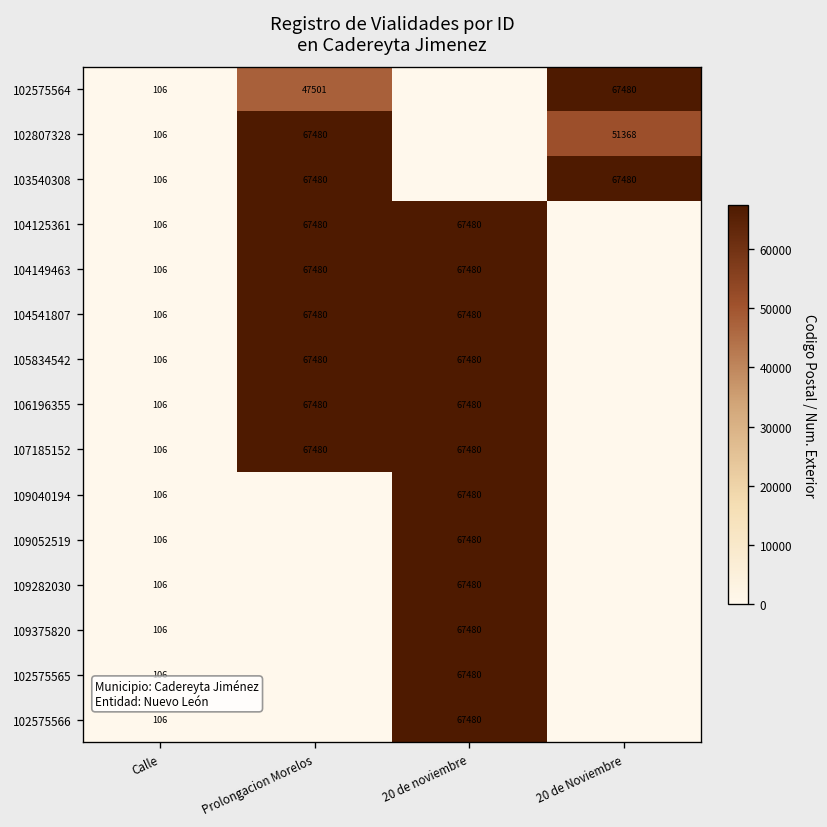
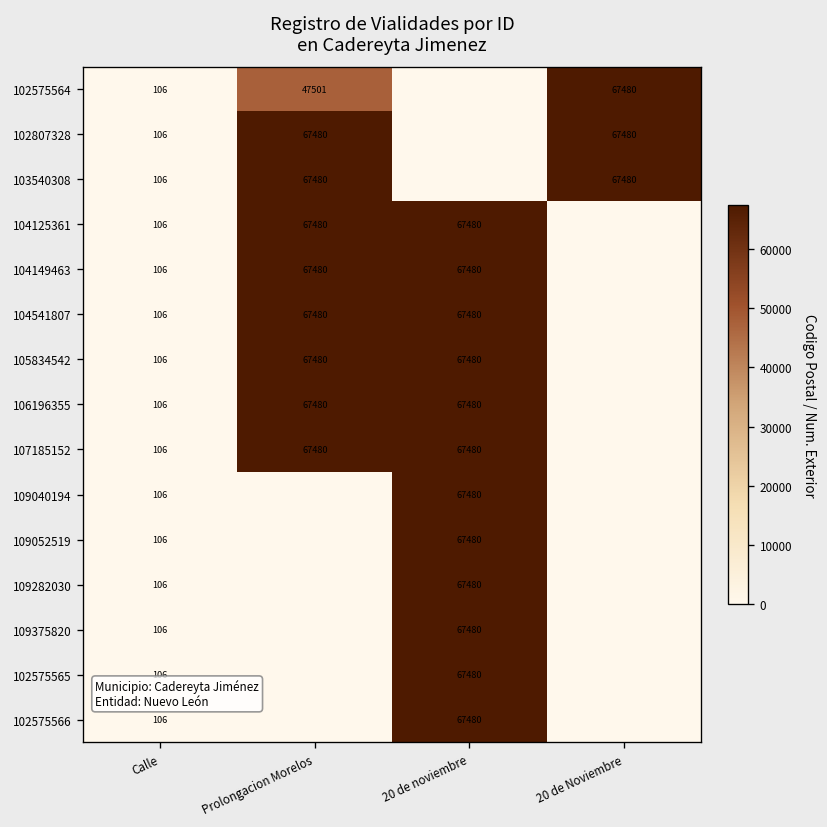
  {
    "102575564": {
      "Calle": 106,
      "Prolongacion Morelos": 47501,
      "20 de Noviembre": 67480
    },
    "102807328": {
      "Calle": 106,
      "Prolongacion Morelos": 67480,
-     "20 de Noviembre": 51368
+     "20 de Noviembre": 67480
    },
    "103540308": {
      "Calle": 106,
      "Prolongacion Morelos": 67480,
      "20 de Noviembre": 67480
    },
    "104125361": {
      "Calle": 106,
      "Prolongacion Morelos": 67480,
      "20 de noviembre": 67480
    },
    "104149463": {
      "Calle": 106,
      "Prolongacion Morelos": 67480,
      "20 de noviembre": 67480
    },
    "104541807": {
      "Calle": 106,
      "Prolongacion Morelos": 67480,
      "20 de noviembre": 67480
    },
    "105834542": {
      "Calle": 106,
      "Prolongacion Morelos": 67480,
      "20 de noviembre": 67480
    },
    "106196355": {
      "Calle": 106,
      "Prolongacion Morelos": 67480,
      "20 de noviembre": 67480
    },
    "107185152": {
      "Calle": 106,
      "Prolongacion Morelos": 67480,
      "20 de noviembre": 67480
    },
    "109040194": {
      "Calle": 106,
      "20 de noviembre": 67480
    },
    "109052519": {
      "Calle": 106,
      "20 de noviembre": 67480
    },
    "109282030": {
      "Calle": 106,
      "20 de noviembre": 67480
    },
    "109375820": {
      "Calle": 106,
      "20 de noviembre": 67480
    },
    "102575565": {
      "20 de noviembre": 67480
    },
    "102575566": {
      "Calle": 106,
      "20 de noviembre": 67480
    }
  }
